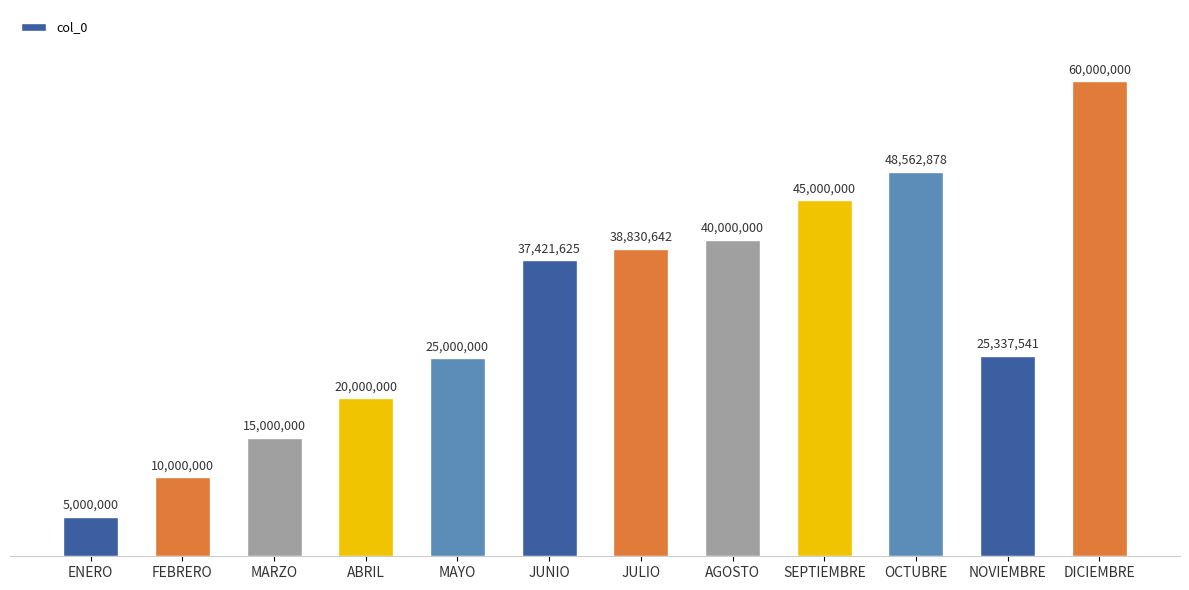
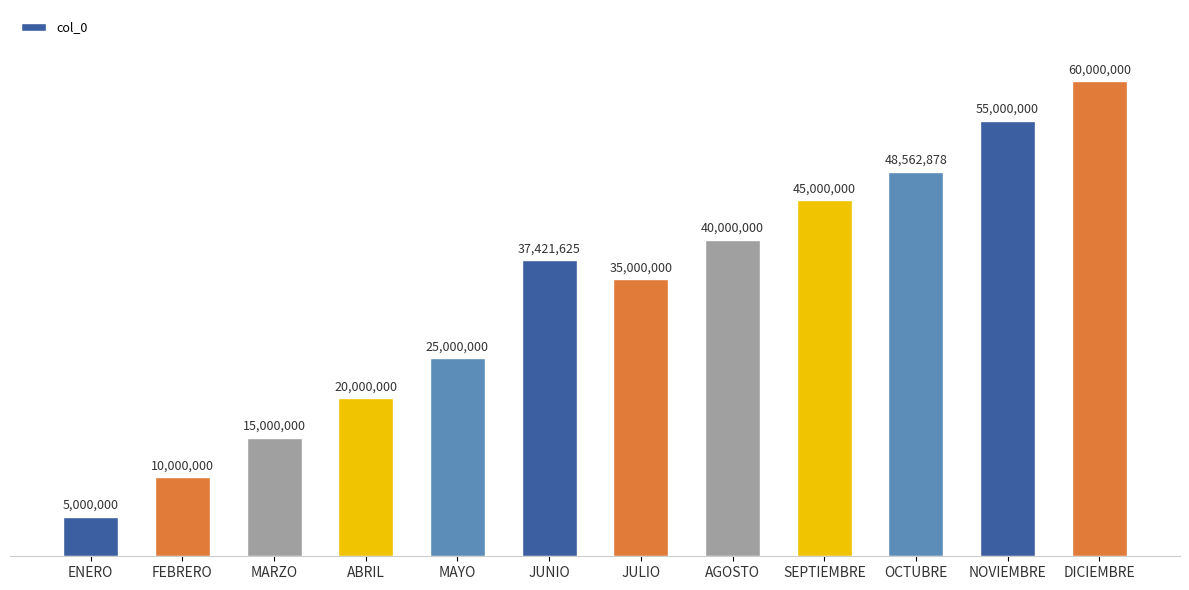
  {
    "ENERO": "5,000,000",
    "FEBRERO": "10,000,000",
    "MARZO": "15,000,000",
    "ABRIL": "20,000,000",
    "MAYO": "25,000,000",
    "JUNIO": "37,421,625",
-   "JULIO": "38,830,642",
+   "JULIO": "35,000,000",
    "AGOSTO": "40,000,000",
    "SEPTIEMBRE": "45,000,000",
    "OCTUBRE": "48,562,878",
-   "NOVIEMBRE": "25,337,541",
+   "NOVIEMBRE": "55,000,000",
    "DICIEMBRE": "60,000,000"
  }
